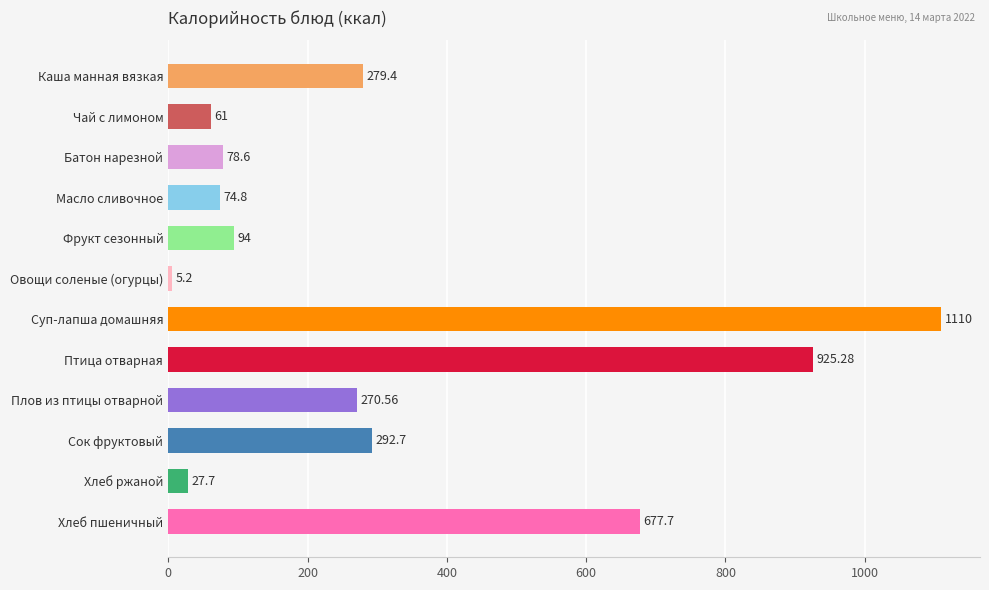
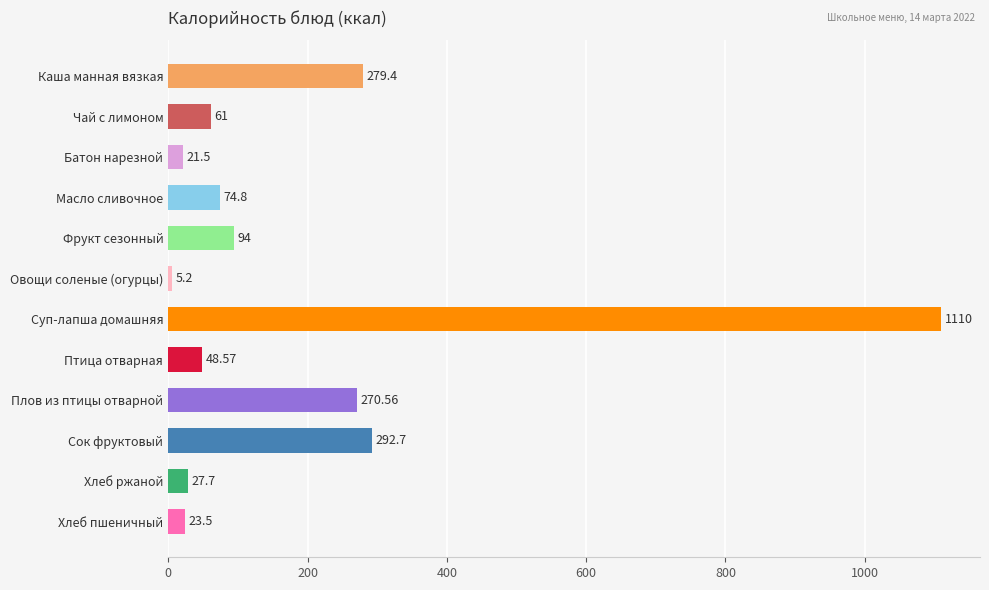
  {
    "Каша манная вязкая": 279.4,
    "Чай с лимоном": 61,
-   "Батон нарезной": 78.6,
+   "Батон нарезной": 21.5,
    "Масло сливочное": 74.8,
    "Фрукт сезонный": 94,
    "Овощи соленые (огурцы)": 5.2,
    "Суп-лапша домашняя": 1110,
-   "Птица отварная": 925.28,
+   "Птица отварная": 48.57,
    "Плов из птицы отварной": 270.56,
    "Сок фруктовый": 292.7,
    "Хлеб ржаной": 27.7,
-   "Хлеб пшеничный": 677.7
+   "Хлеб пшеничный": 23.5
  }
